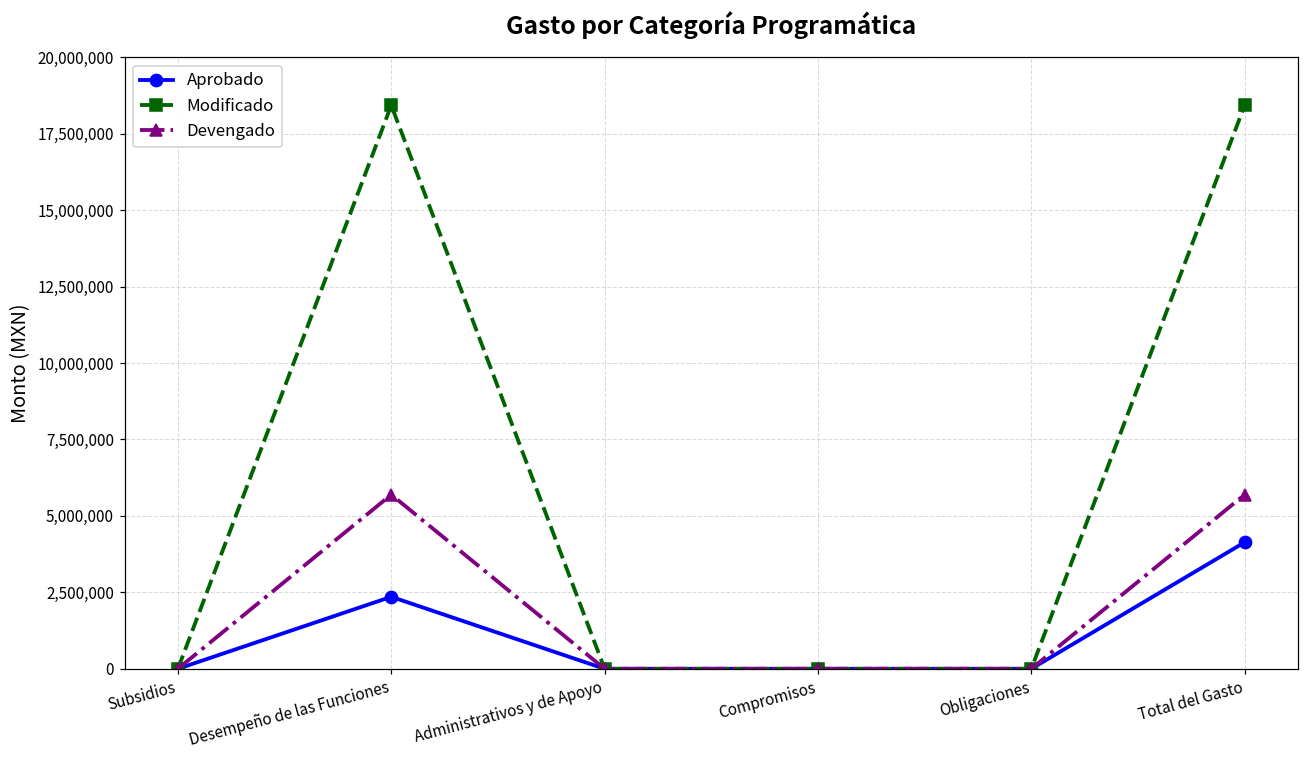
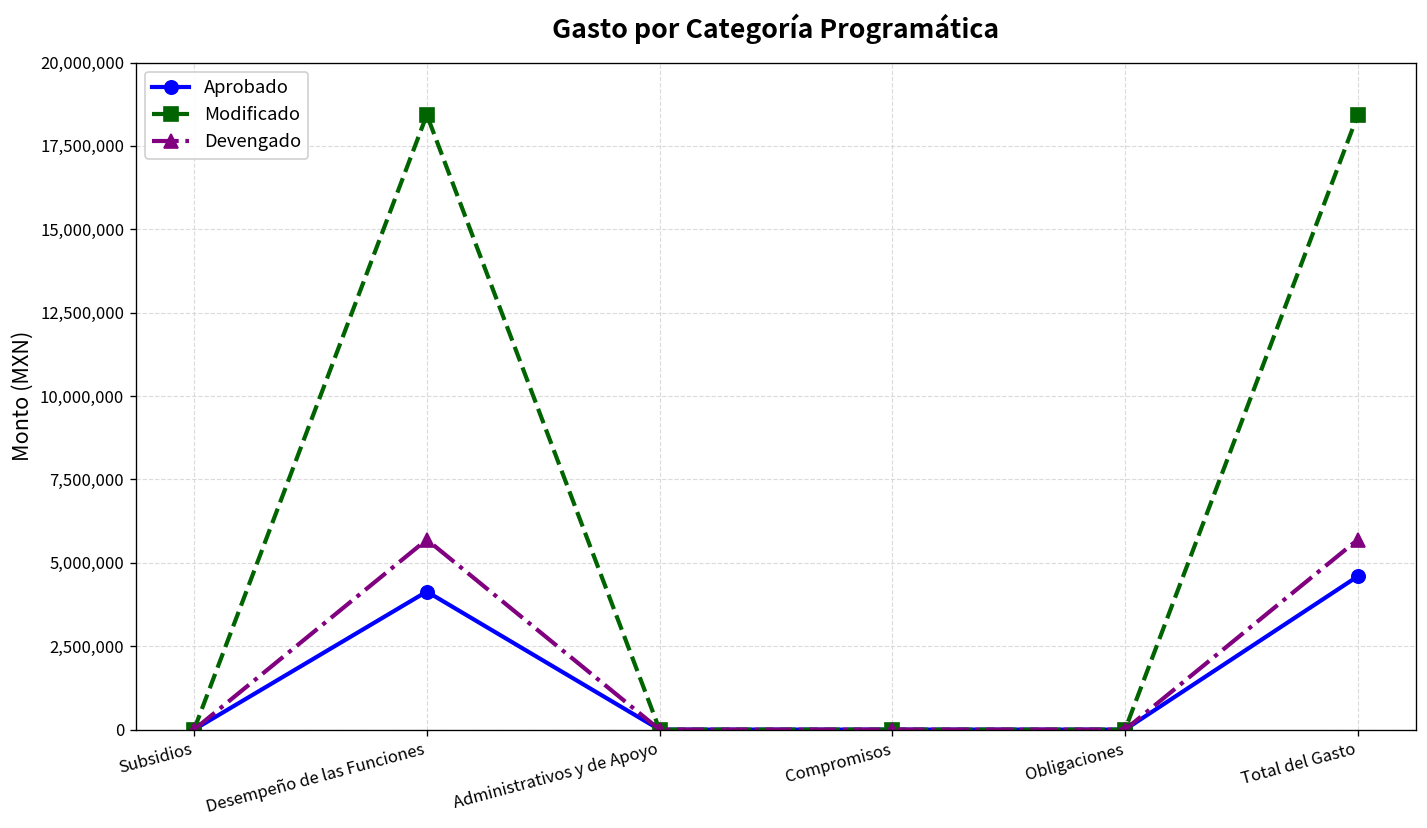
  {
    "Aprobado": {
-     "Desempeño de las Funciones": "2,400,000",
-     "Total del Gasto": "4,100,000"
+     "Desempeño de las Funciones": "4,100,000",
+     "Total del Gasto": "4,600,000"
    },
    "Modificado": {
      "Desempeño de las Funciones": "18,400,000",
      "Total del Gasto": "18,400,000"
    },
    "Devengado": {
      "Desempeño de las Funciones": "5,700,000",
      "Total del Gasto": "5,700,000"
    }
  }
